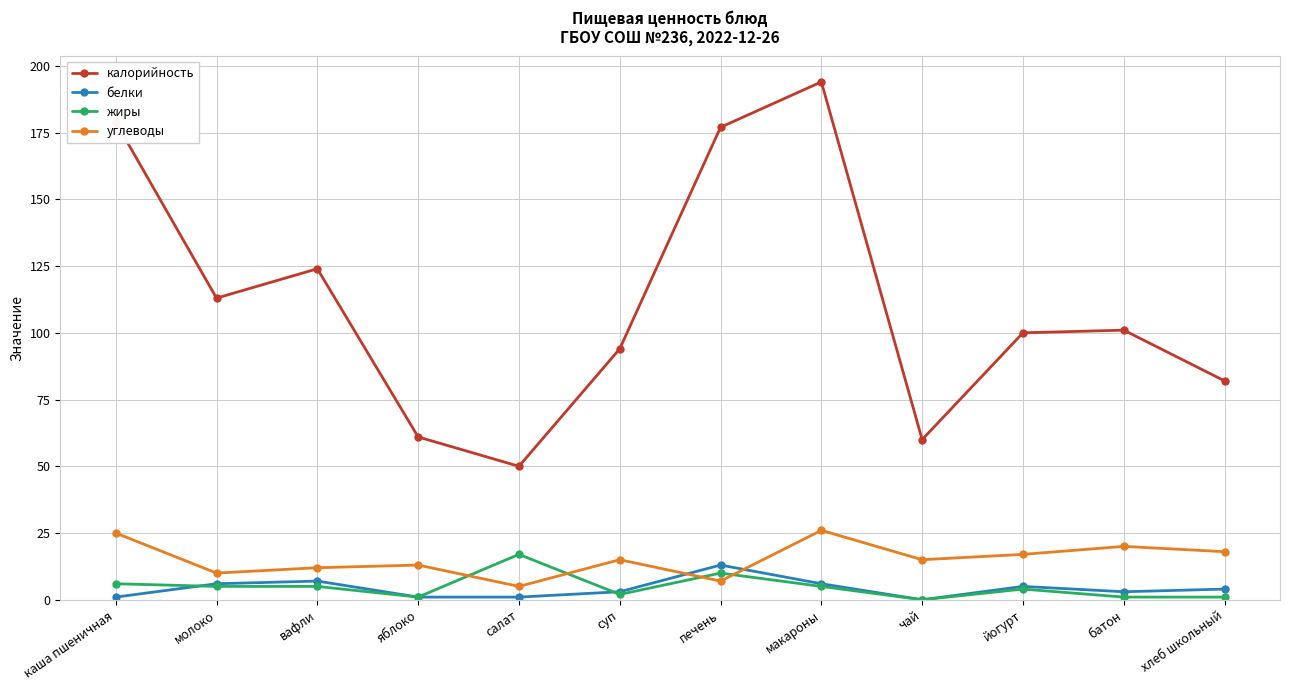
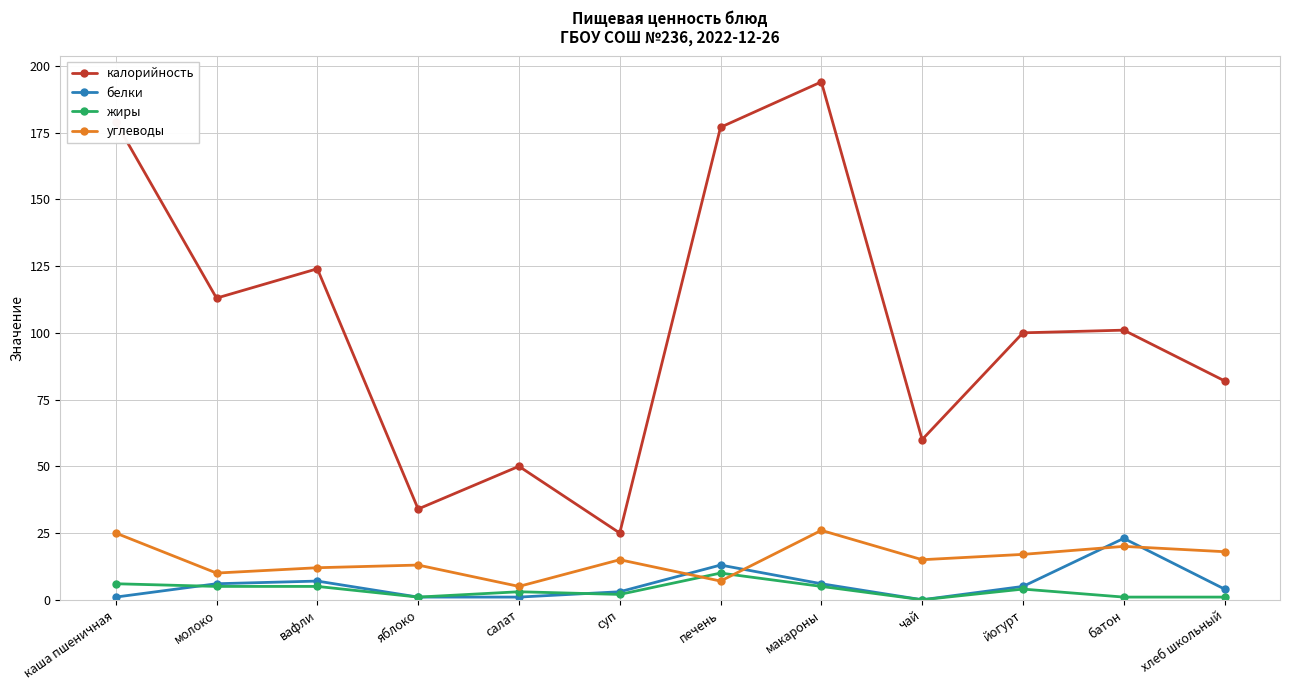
  {
    "калорийность": {
      "молоко": 113,
      "вафли": 124,
-     "яблоко": 61,
+     "яблоко": 34,
      "салат": 50,
-     "суп": 94,
+     "суп": 25,
      "печень": 177,
      "макароны": 194,
      "чай": 60,
      "йогурт": 100,
      "батон": 101,
      "хлеб школьный": 82
    },
    "белки": {
      "каша пшеничная": 1,
      "молоко": 6,
      "вафли": 7,
      "салат": 1,
      "суп": 3,
      "печень": 13,
      "макароны": 6,
      "йогурт": 5,
-     "батон": 3,
+     "батон": 23,
      "хлеб школьный": 4
    },
    "жиры": {
      "каша пшеничная": 6,
      "молоко": 5,
      "вафли": 5,
-     "салат": 17,
+     "салат": 3,
      "суп": 2,
      "печень": 10,
      "макароны": 5,
      "йогурт": 4,
      "батон": 1,
      "хлеб школьный": 1
    },
    "углеводы": {
      "каша пшеничная": 25,
      "молоко": 10,
      "вафли": 12,
      "яблоко": 13,
      "салат": 5,
      "суп": 15,
      "печень": 7,
      "макароны": 26,
      "чай": 15,
      "йогурт": 17,
      "батон": 20,
      "хлеб школьный": 18
    }
  }
